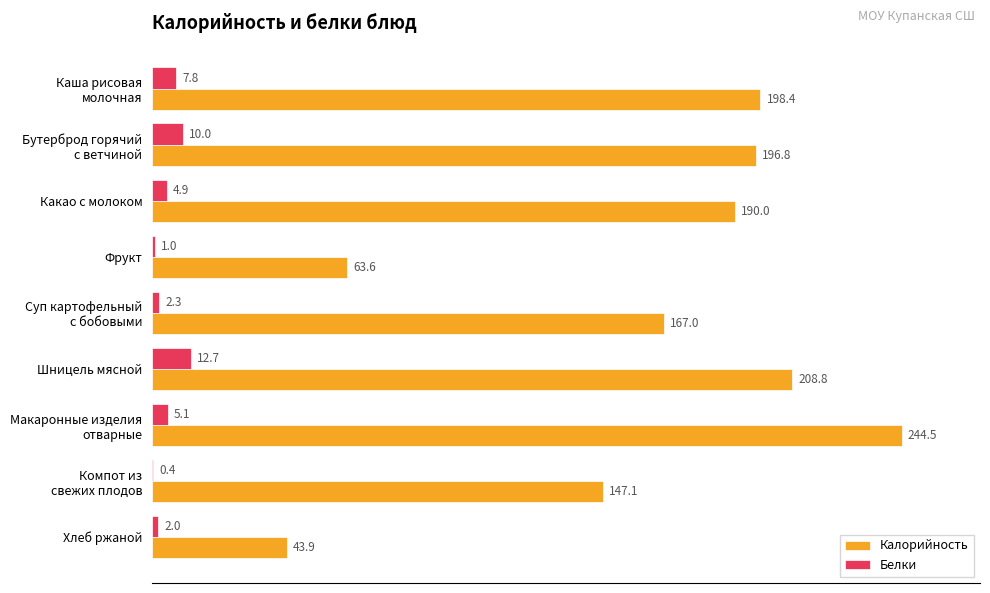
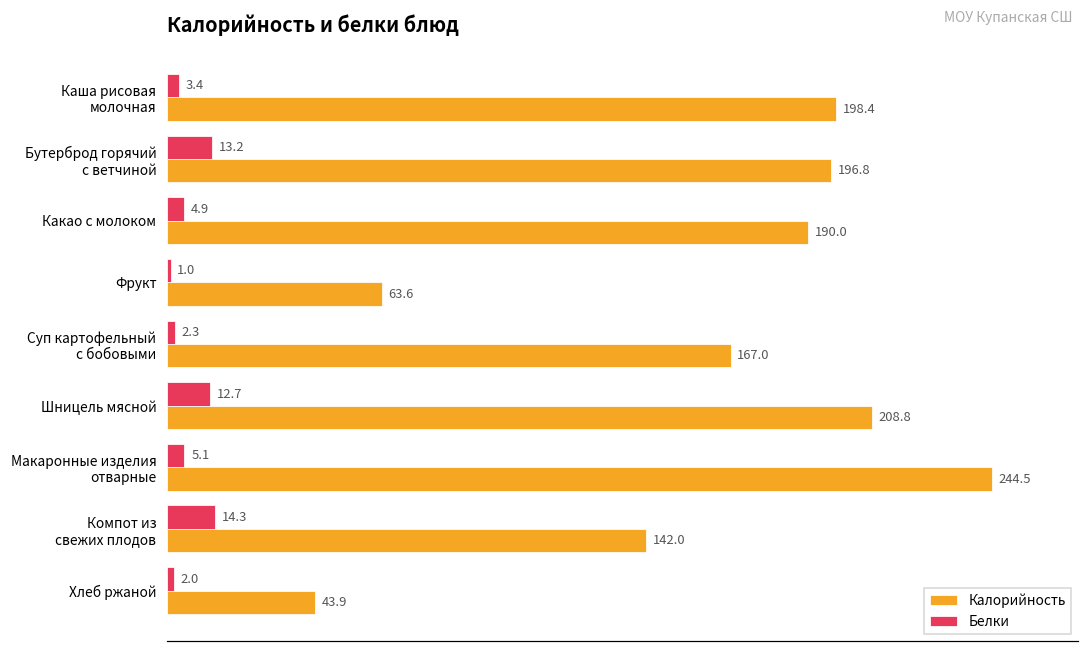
  {
    "Калорийность": {
      "Каша рисовая молочная": 198.4,
      "Бутерброд горячий с ветчиной": 196.8,
      "Какао с молоком": 190.0,
      "Фрукт": 63.6,
      "Суп картофельный с бобовыми": 167.0,
      "Шницель мясной": 208.8,
      "Макаронные изделия отварные": 244.5,
-     "Компот из свежих плодов": 147.1,
+     "Компот из свежих плодов": 142.0,
      "Хлеб ржаной": 43.9
    },
    "Белки": {
-     "Каша рисовая молочная": 7.8,
-     "Бутерброд горячий с ветчиной": 10.0,
+     "Каша рисовая молочная": 3.4,
+     "Бутерброд горячий с ветчиной": 13.2,
      "Какао с молоком": 4.9,
      "Фрукт": 1.0,
      "Суп картофельный с бобовыми": 2.3,
      "Шницель мясной": 12.7,
      "Макаронные изделия отварные": 5.1,
-     "Компот из свежих плодов": 0.4,
+     "Компот из свежих плодов": 14.3,
      "Хлеб ржаной": 2.0
    }
  }
